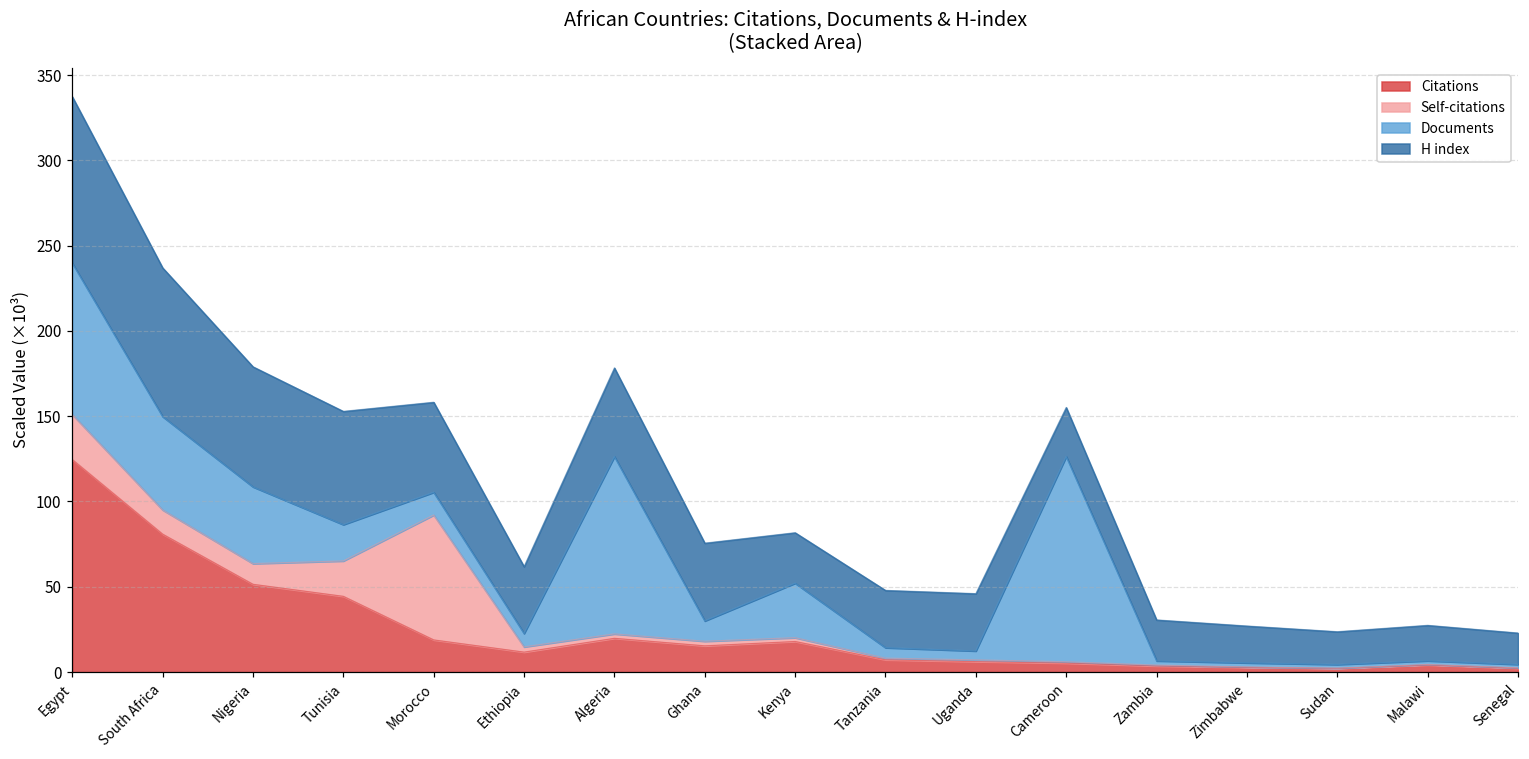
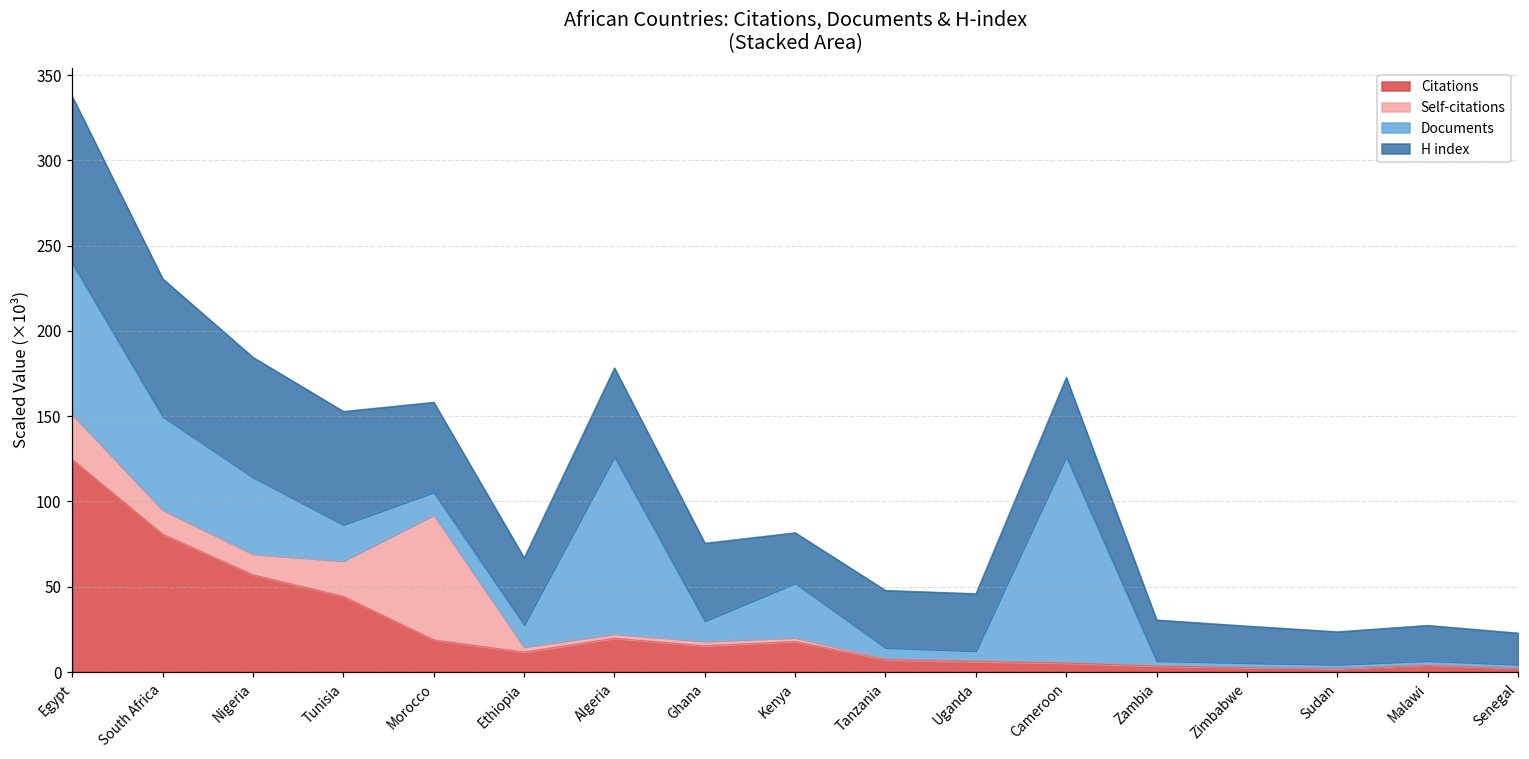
  {
    "Citations": {
      "Egypt": 125,
      "South Africa": 81,
-     "Nigeria": 51,
+     "Nigeria": 57,
      "Tunisia": 44,
      "Morocco": 19,
      "Ethiopia": 12,
      "Algeria": 20,
      "Ghana": 15,
      "Kenya": 18
    },
    "Self-citations": {
      "Egypt": 26,
      "South Africa": 14,
      "Nigeria": 12,
      "Tunisia": 21,
      "Morocco": 73,
      "Ethiopia": 3,
      "Algeria": 3,
      "Ghana": 3,
      "Kenya": 2
    },
    "Documents": {
      "Egypt": 89,
      "South Africa": 55,
      "Nigeria": 45,
      "Tunisia": 21,
      "Morocco": 13,
-     "Ethiopia": 8,
+     "Ethiopia": 13,
      "Algeria": 104,
      "Ghana": 12,
      "Kenya": 32,
      "Tanzania": 6,
      "Uganda": 5,
      "Cameroon": 120,
      "Zambia": 2,
      "Zimbabwe": 2,
      "Sudan": 2,
      "Malawi": 2,
      "Senegal": 2
    },
    "H index": {
      "Egypt": 98,
-     "South Africa": 87,
+     "South Africa": 81,
      "Nigeria": 70,
      "Tunisia": 66,
      "Morocco": 53,
      "Ethiopia": 39,
      "Algeria": 52,
      "Ghana": 46,
      "Kenya": 30,
      "Tanzania": 34,
      "Uganda": 34,
-     "Cameroon": 29,
+     "Cameroon": 46,
      "Zambia": 24,
      "Zimbabwe": 22,
      "Sudan": 19,
      "Malawi": 21,
      "Senegal": 18
    }
  }
